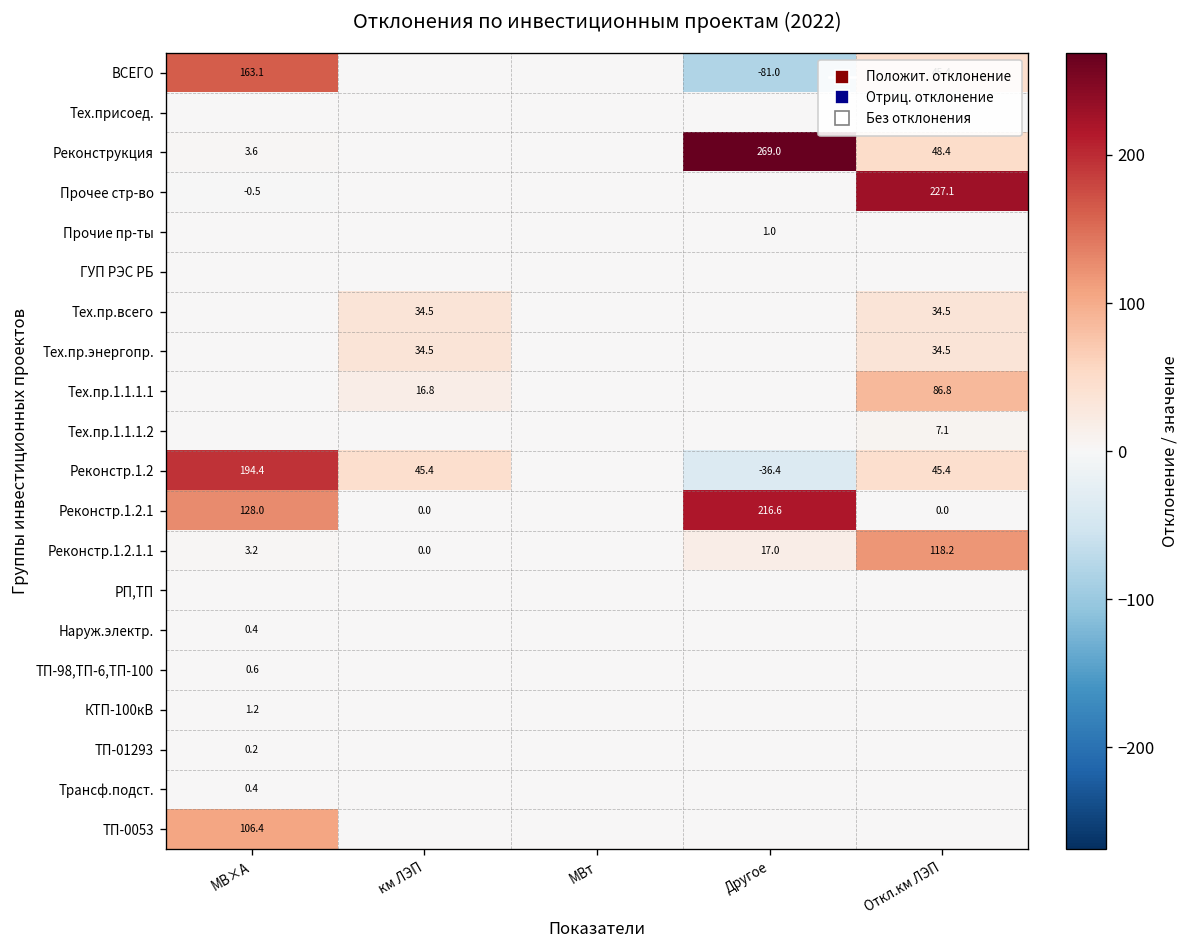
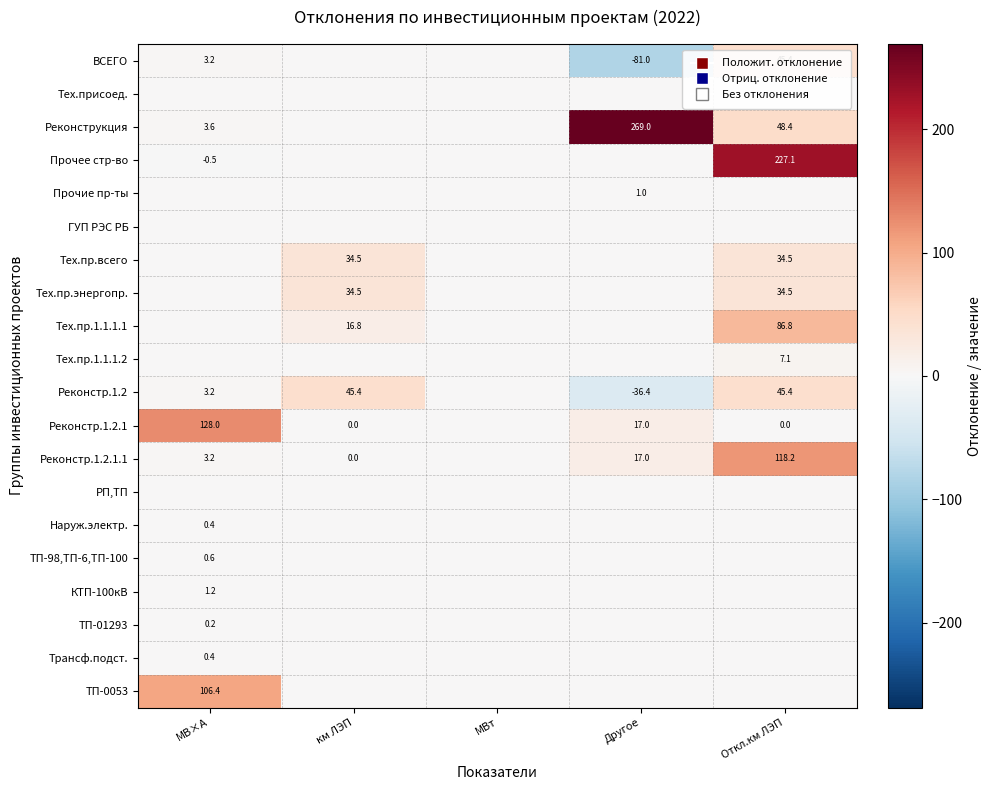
  {
    "ВСЕГО": {
-     "МВ×А": 163.1,
+     "МВ×А": 3.2,
      "Другое": -81.0
    },
    "Реконструкция": {
      "МВ×А": 3.6,
      "Другое": 269.0,
      "Откл.км ЛЭП": 48.4
    },
    "Прочее стр-во": {
      "МВ×А": -0.5,
      "Откл.км ЛЭП": 227.1
    },
    "Прочие пр-ты": {
      "Другое": 1.0
    },
    "Тех.пр.всего": {
      "км ЛЭП": 34.5,
      "Откл.км ЛЭП": 34.5
    },
    "Тех.пр.энергопр.": {
      "км ЛЭП": 34.5,
      "Откл.км ЛЭП": 34.5
    },
    "Тех.пр.1.1.1.1": {
      "км ЛЭП": 16.8,
      "Откл.км ЛЭП": 86.8
    },
    "Тех.пр.1.1.1.2": {
      "Откл.км ЛЭП": 7.1
    },
    "Реконстр.1.2": {
-     "МВ×А": 194.4,
+     "МВ×А": 3.2,
      "км ЛЭП": 45.4,
      "Другое": -36.4,
      "Откл.км ЛЭП": 45.4
    },
    "Реконстр.1.2.1": {
      "МВ×А": 128.0,
      "км ЛЭП": 0.0,
-     "Другое": 216.6,
+     "Другое": 17.0,
      "Откл.км ЛЭП": 0.0
    },
    "Реконстр.1.2.1.1": {
      "МВ×А": 3.2,
      "км ЛЭП": 0.0,
      "Другое": 17.0,
      "Откл.км ЛЭП": 118.2
    },
    "Наруж.электр.": {
      "МВ×А": 0.4
    },
    "ТП-98,ТП-6,ТП-100": {
      "МВ×А": 0.6
    },
    "КТП-100кВ": {
      "МВ×А": 1.2
    },
    "ТП-01293": {
      "МВ×А": 0.2
    },
    "Трансф.подст.": {
      "МВ×А": 0.4
    },
    "ТП-0053": {
      "МВ×А": 106.4
    }
  }
